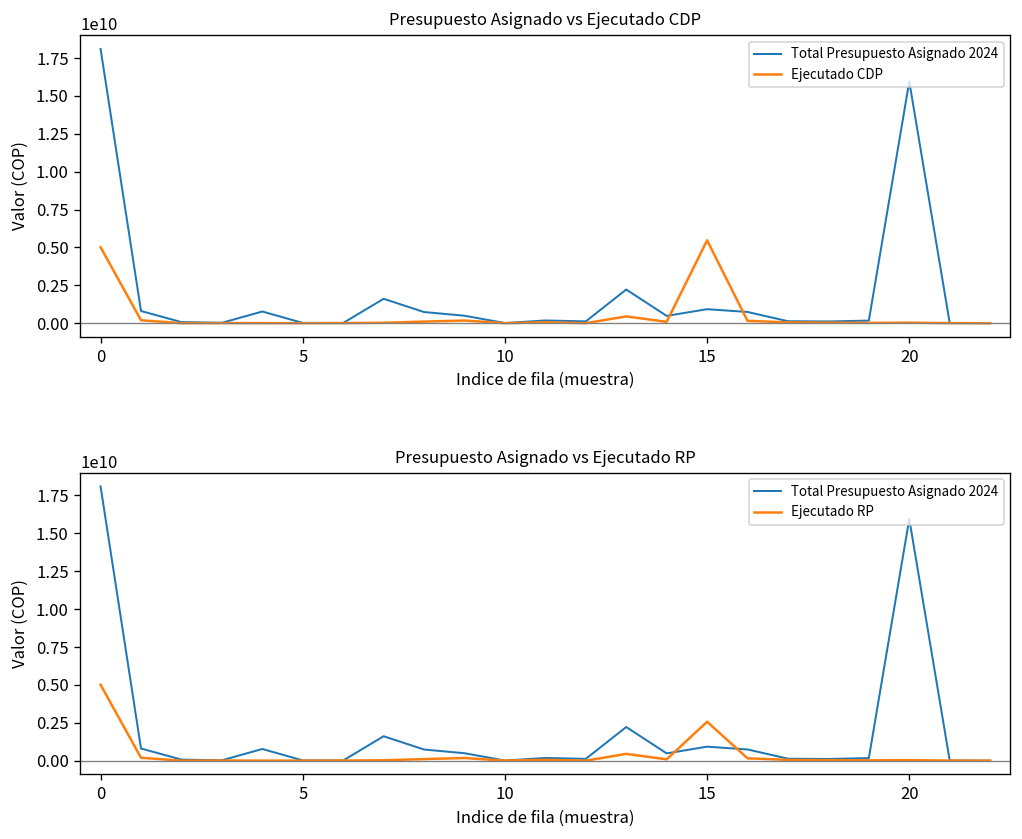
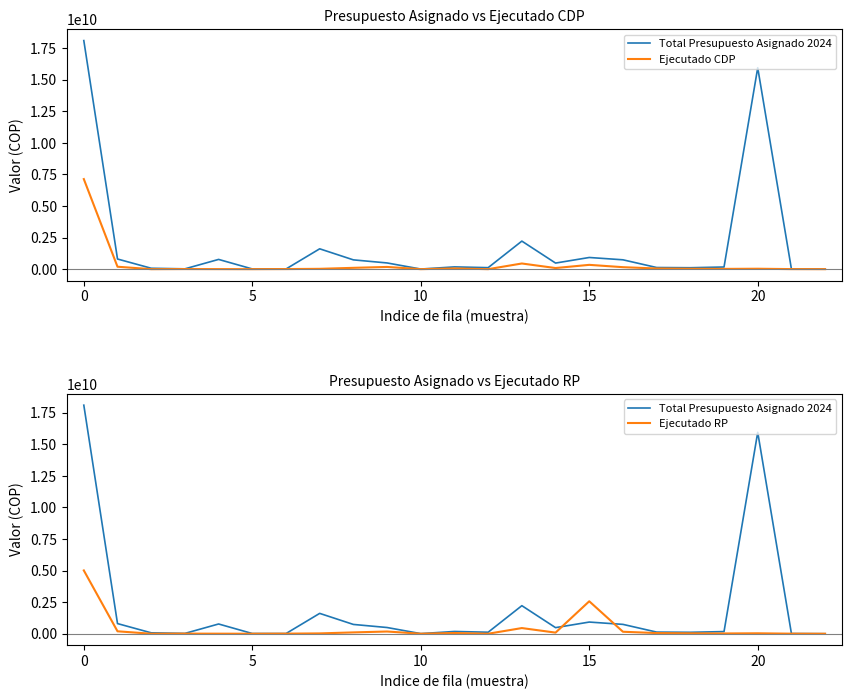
  {
    "Presupuesto Asignado vs Ejecutado CDP": {
      "Total Presupuesto Asignado 2024": {
        "0": 18100000000,
        "15": 900000000
      },
      "Ejecutado CDP": {
-       "0": 5000000000,
-       "15": 5500000000,
+       "0": 7100000000,
+       "15": 300000000,
        "20": 0
      }
    },
    "Presupuesto Asignado vs Ejecutado RP": {
      "Total Presupuesto Asignado 2024": {
        "0": 18100000000,
        "15": 900000000
      },
      "Ejecutado RP": {
        "0": 5000000000,
        "15": 2600000000,
        "20": 0
      }
    }
  }
